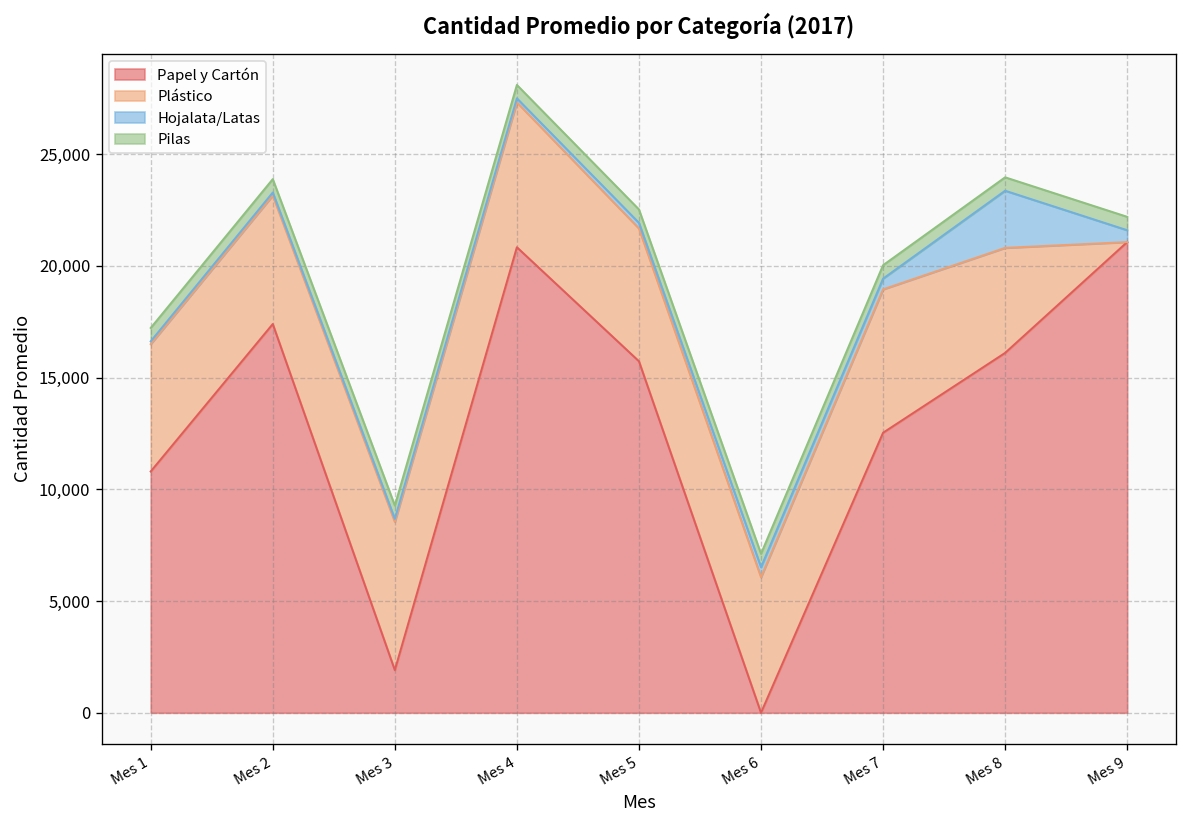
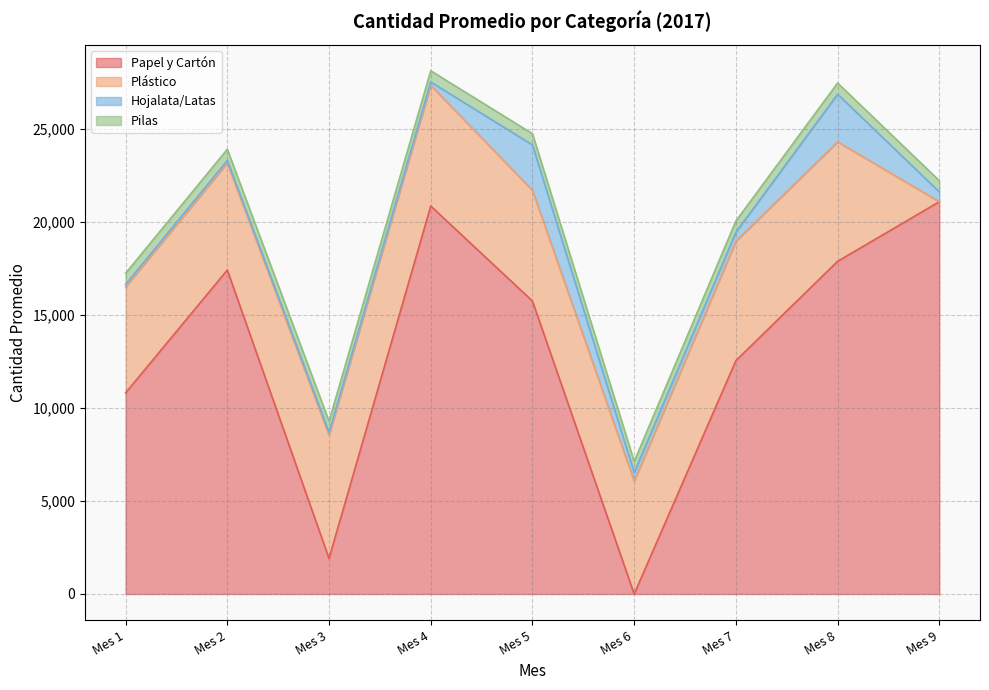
  {
    "Papel y Cartón": {
      "Mes 1": "10,800",
      "Mes 2": "17,400",
      "Mes 3": "1,900",
      "Mes 4": "20,800",
      "Mes 5": "15,700",
      "Mes 6": "0",
      "Mes 7": "12,500",
-     "Mes 8": "16,100"
+     "Mes 8": "17,900"
    },
    "Plástico": {
      "Mes 4": "6,500",
      "Mes 5": "5,900",
      "Mes 6": "6,100",
      "Mes 7": "6,400",
-     "Mes 8": "4,700"
+     "Mes 8": "6,400"
    },
    "Hojalata/Latas": {
      "Mes 4": "200",
-     "Mes 5": "300",
+     "Mes 5": "2,400",
      "Mes 6": "400",
      "Mes 7": "500",
      "Mes 8": "2,600",
      "Mes 9": "500"
    },
    "Pilas": {
      "Mes 1": "600",
      "Mes 2": "600",
      "Mes 3": "600",
      "Mes 4": "600",
      "Mes 5": "600",
      "Mes 6": "600",
      "Mes 7": "600",
      "Mes 8": "600",
      "Mes 9": "600"
    }
  }
